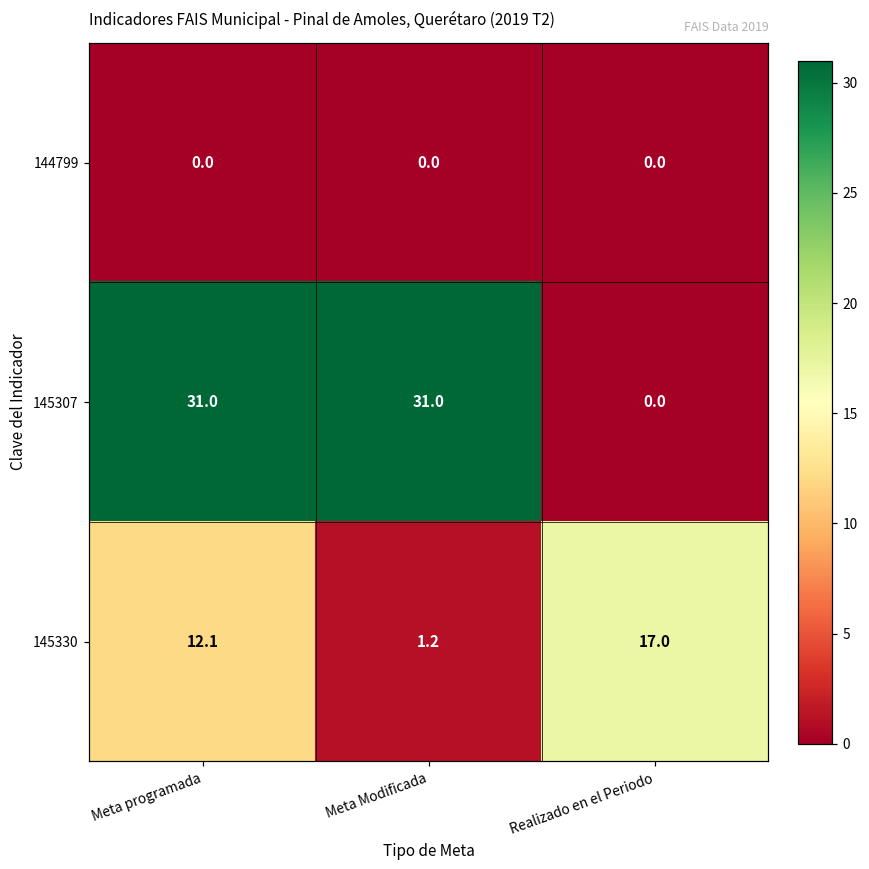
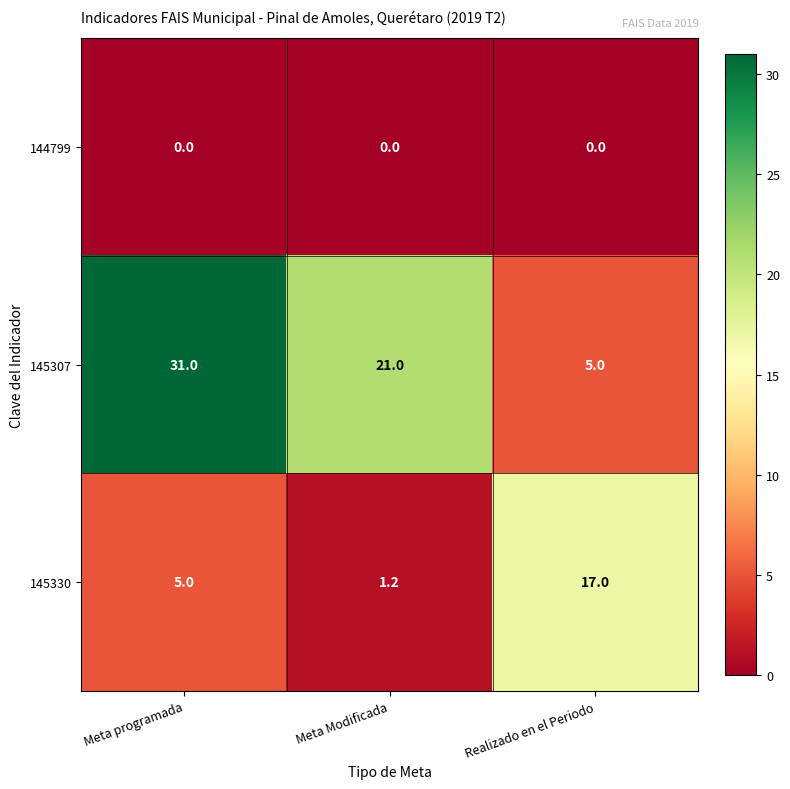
  {
    "144799": {
      "Meta programada": 0.0,
      "Meta Modificada": 0.0,
      "Realizado en el Periodo": 0.0
    },
    "145307": {
      "Meta programada": 31.0,
-     "Meta Modificada": 31.0,
-     "Realizado en el Periodo": 0.0
+     "Meta Modificada": 21.0,
+     "Realizado en el Periodo": 5.0
    },
    "145330": {
-     "Meta programada": 12.1,
+     "Meta programada": 5.0,
      "Meta Modificada": 1.2,
      "Realizado en el Periodo": 17.0
    }
  }
